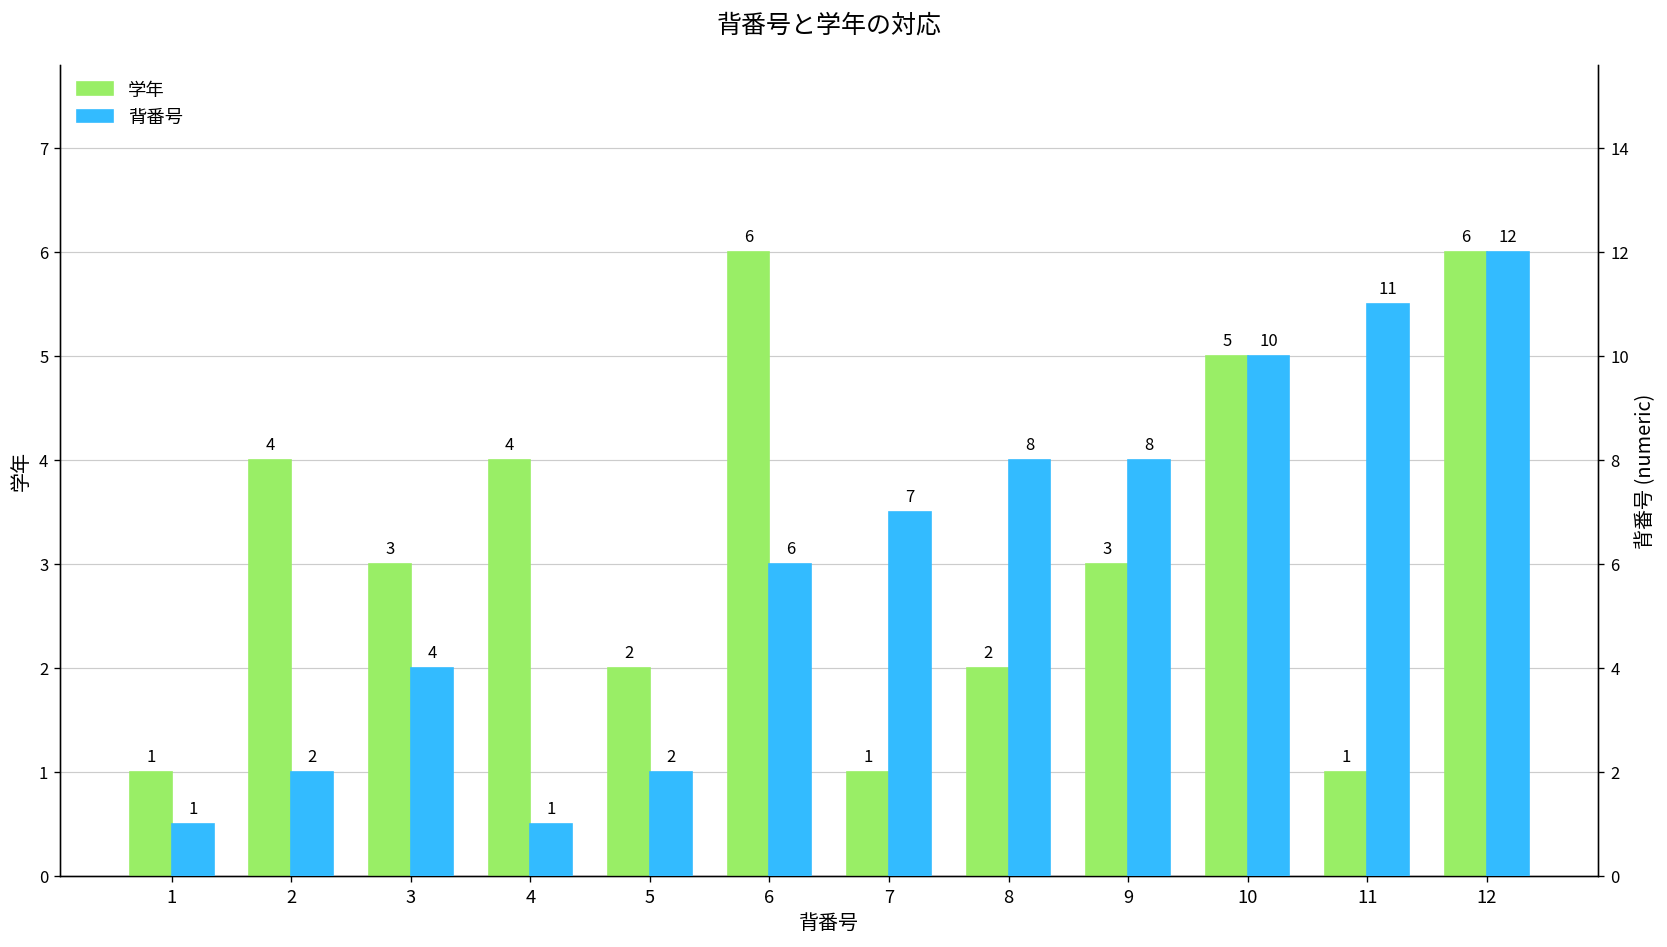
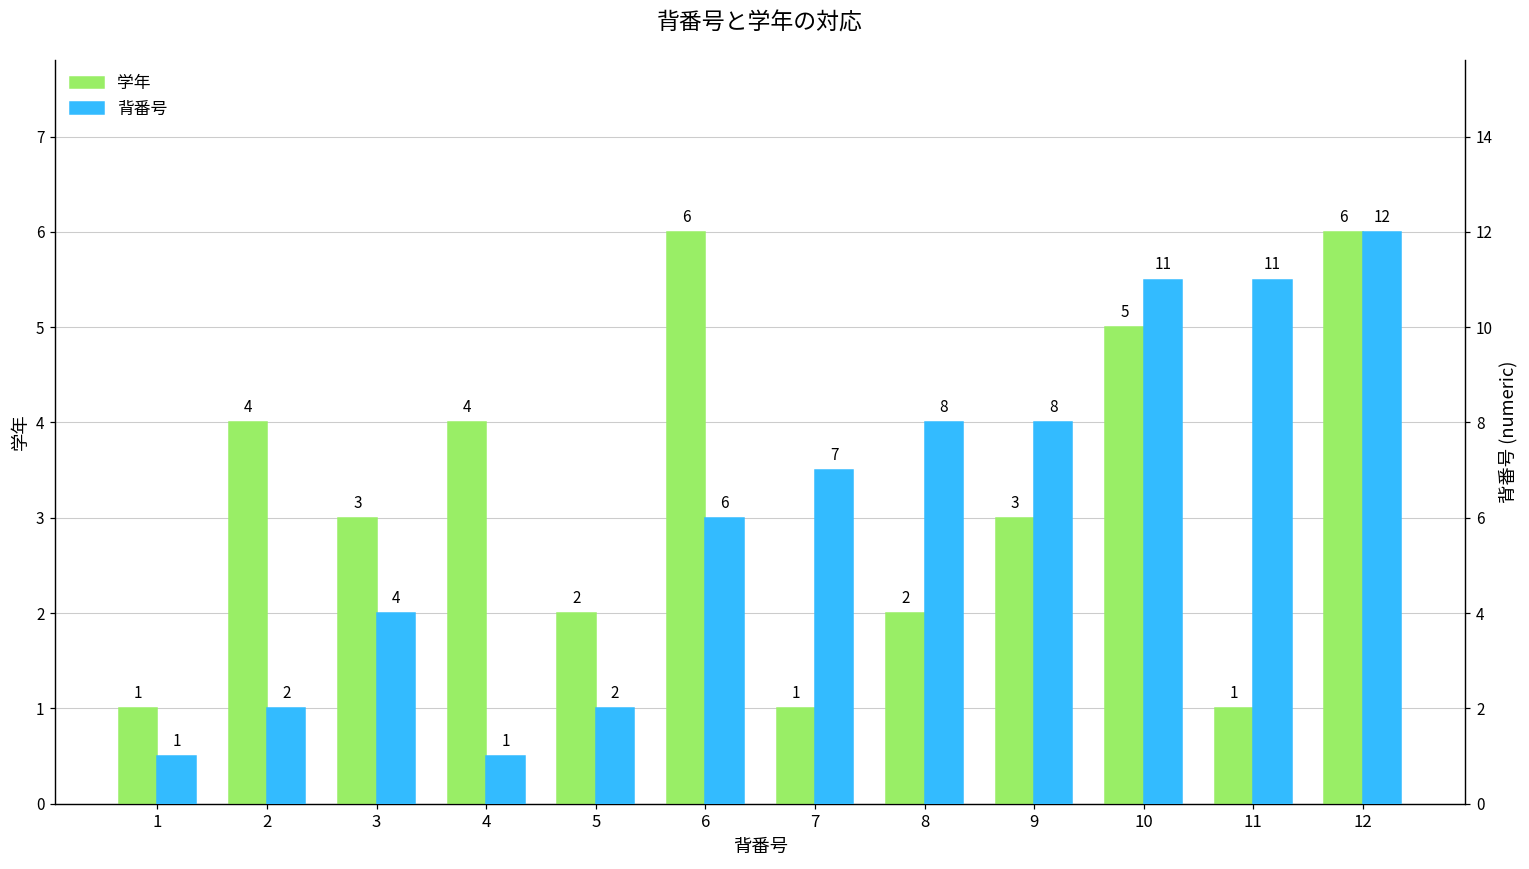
  {
    "学年": {
      "1": 1,
      "2": 4,
      "3": 3,
      "4": 4,
      "5": 2,
      "6": 6,
      "7": 1,
      "8": 2,
      "9": 3,
      "10": 5,
      "11": 1,
      "12": 6
    },
    "背番号": {
      "1": 1,
      "2": 2,
      "3": 4,
      "4": 1,
      "5": 2,
      "6": 6,
      "7": 7,
      "8": 8,
      "9": 8,
-     "10": 10,
+     "10": 11,
      "11": 11,
      "12": 12
    }
  }
